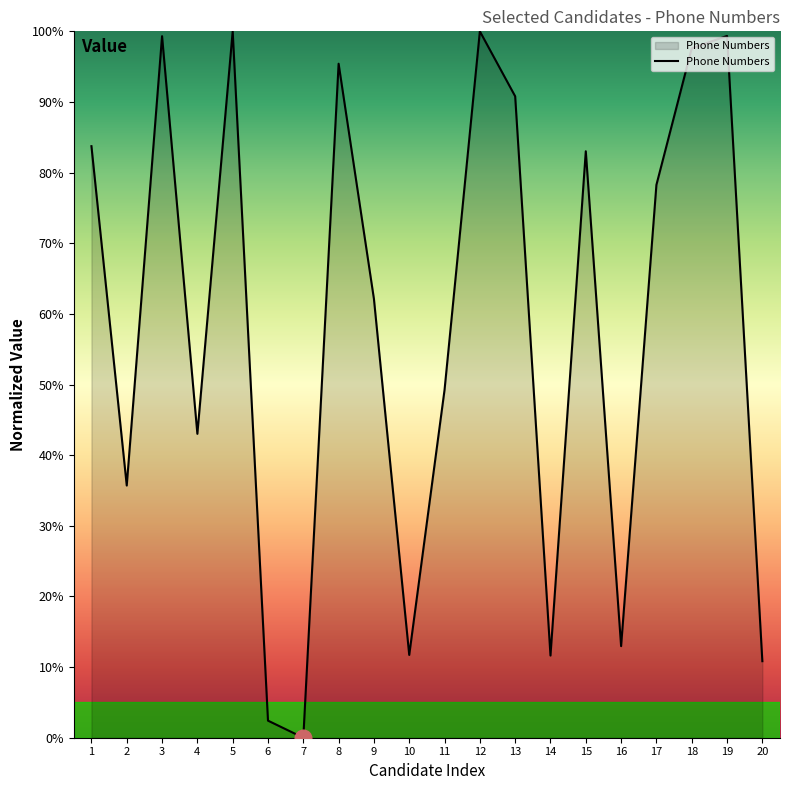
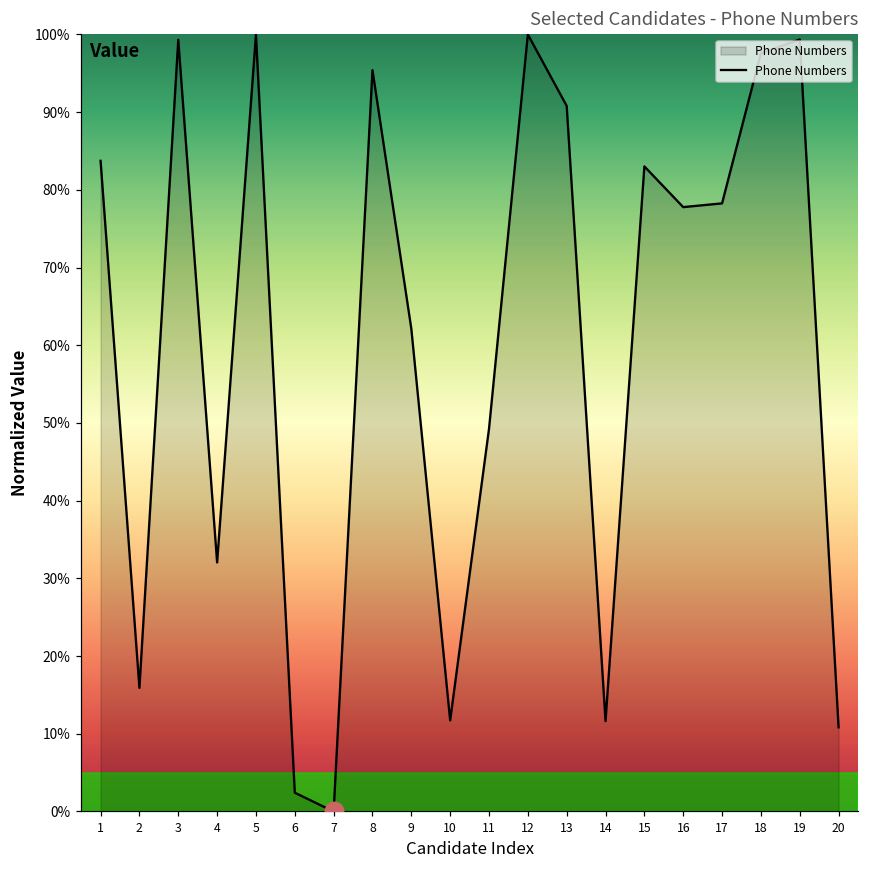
  {
    "Phone Numbers": {
      "1": "84%",
-     "2": "36%",
+     "2": "16%",
      "3": "99%",
-     "4": "43%",
+     "4": "32%",
      "5": "100%",
      "8": "95%",
      "9": "62%",
      "10": "12%",
      "11": "49%",
      "12": "100%",
      "13": "91%",
      "14": "12%",
      "15": "83%",
-     "16": "13%",
+     "16": "78%",
      "17": "78%",
      "19": "99%",
      "20": "11%"
    }
  }
